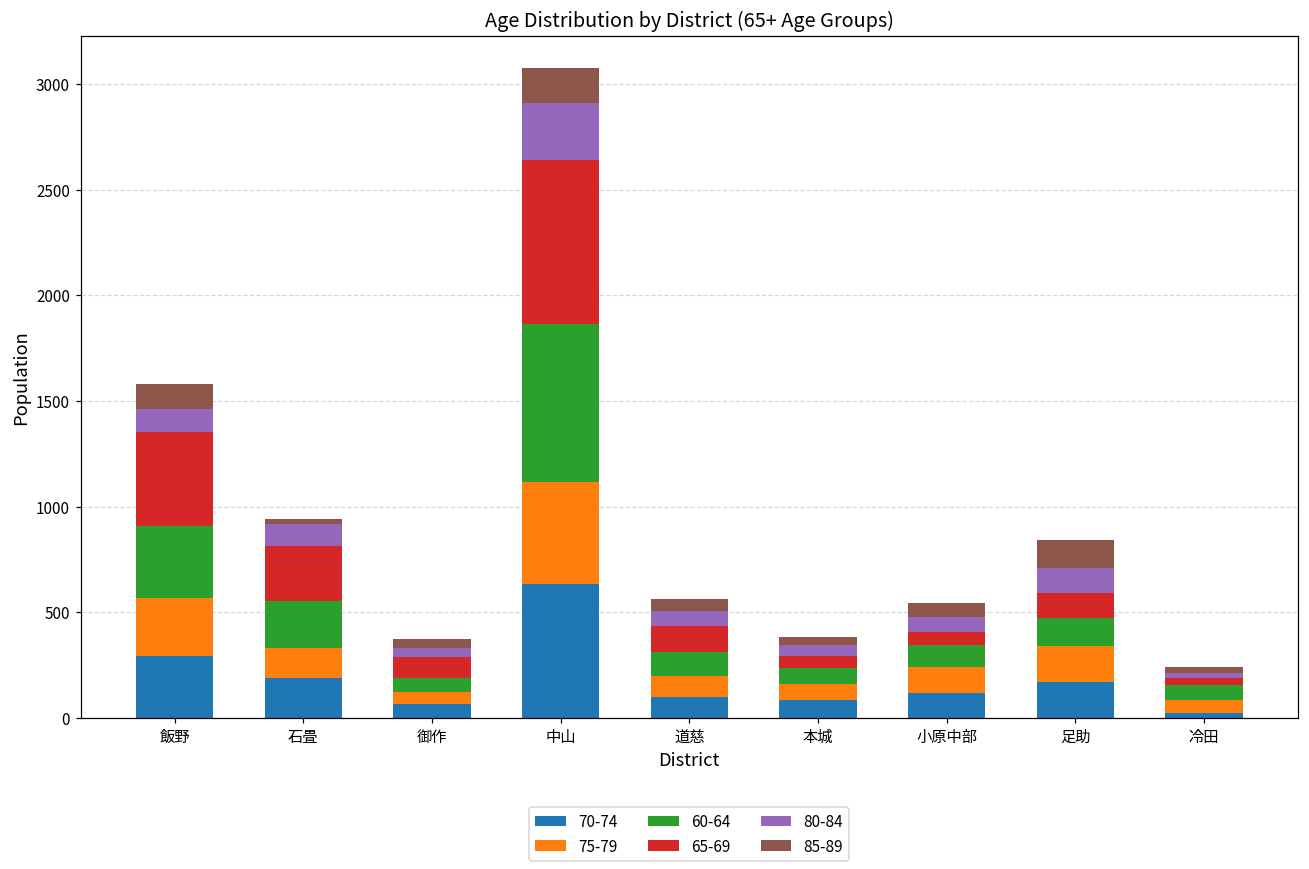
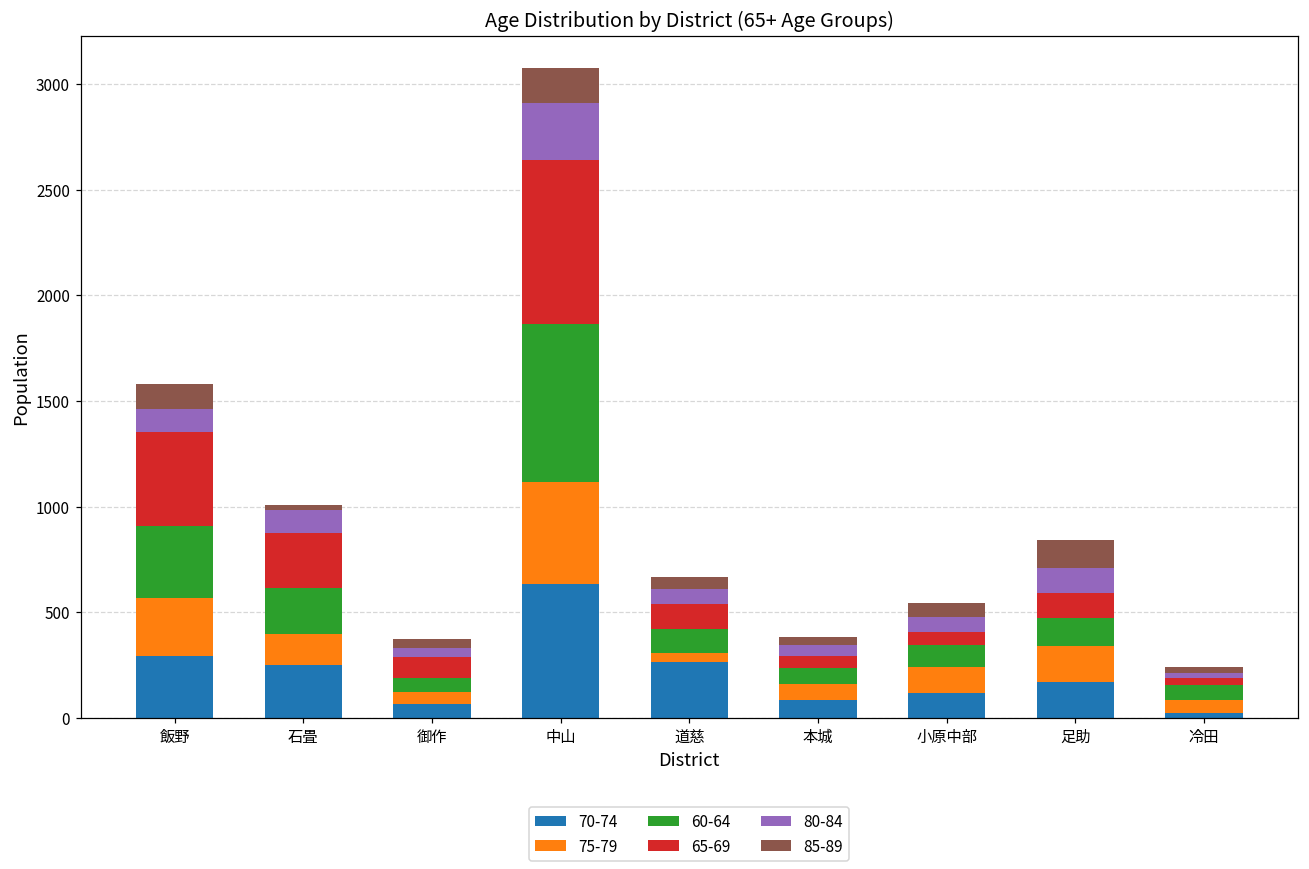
  {
    "70-74": {
      "飯野": 290,
-     "石畳": 190,
+     "石畳": 250,
      "御作": 70,
      "中山": 640,
-     "道慈": 100,
+     "道慈": 270,
      "本城": 90,
      "小原中部": 120,
      "足助": 170,
      "冷田": 20
    },
    "75-79": {
      "飯野": 280,
      "石畳": 140,
      "御作": 60,
      "中山": 480,
-     "道慈": 100,
+     "道慈": 40,
      "本城": 80,
      "小原中部": 120,
      "足助": 170,
      "冷田": 60
    },
    "60-64": {
      "飯野": 340,
      "石畳": 220,
      "御作": 70,
      "中山": 750,
      "道慈": 110,
      "本城": 80,
      "小原中部": 100,
      "足助": 130,
      "冷田": 70
    },
    "65-69": {
      "飯野": 450,
      "石畳": 260,
      "御作": 100,
      "中山": 770,
      "道慈": 120,
      "本城": 60,
      "小原中部": 60,
      "足助": 120,
      "冷田": 40
    },
    "80-84": {
      "飯野": 110,
      "石畳": 110,
      "御作": 40,
      "中山": 270,
      "道慈": 70,
      "本城": 50,
      "小原中部": 70,
      "足助": 110,
      "冷田": 20
    },
    "85-89": {
      "飯野": 120,
      "石畳": 20,
      "御作": 40,
      "中山": 160,
      "道慈": 60,
      "本城": 40,
      "小原中部": 70,
      "足助": 140,
      "冷田": 30
    }
  }
